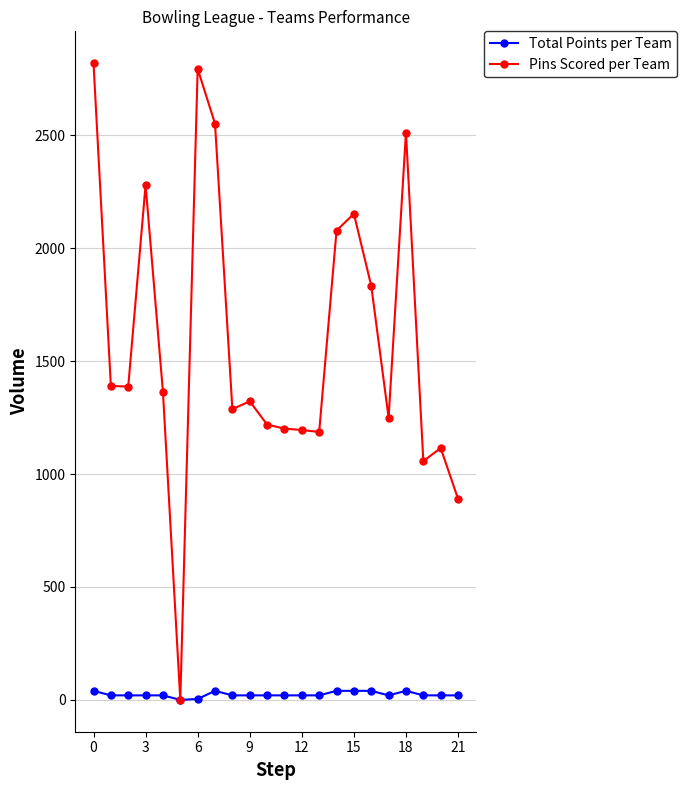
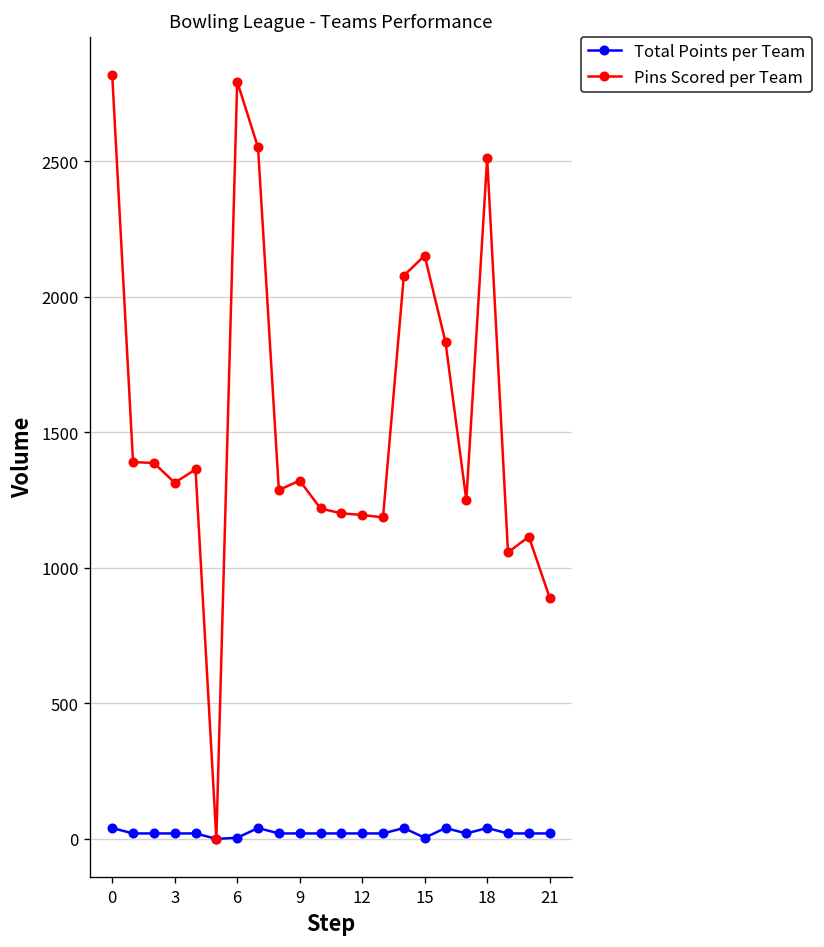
  {
    "Total Points per Team": {
      "0": 40,
      "3": 20,
      "6": 0,
      "9": 20,
      "12": 20,
-     "15": 40,
+     "15": 0,
      "18": 40,
      "21": 20
    },
    "Pins Scored per Team": {
      "0": 2820,
-     "3": 2280,
+     "3": 1310,
      "6": 2790,
      "9": 1320,
      "12": 1200,
      "15": 2150,
      "18": 2510,
      "21": 890
    }
  }
